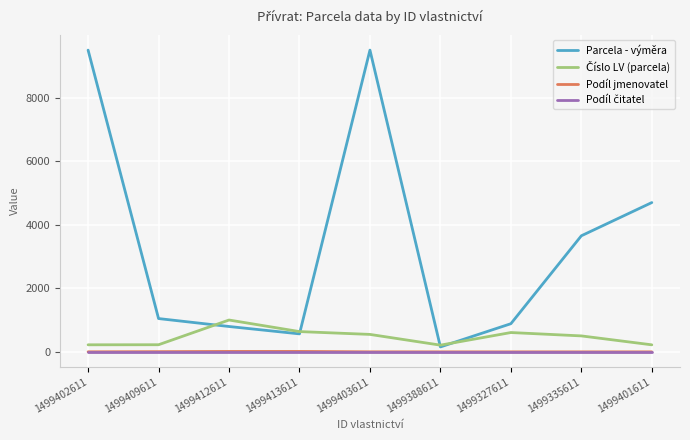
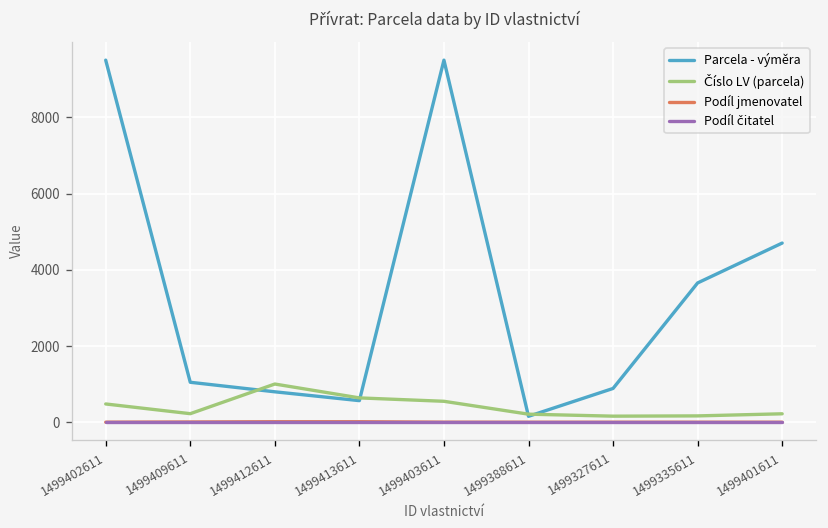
  {
    "Parcela - výměra": {
      "1499402611": 9500,
      "1499409611": 1000,
      "1499412611": 800,
      "1499403611": 9500,
      "1499327611": 900,
      "1499335611": 3700,
      "1499401611": 4700
    },
    "Číslo LV (parcela)": {
-     "1499402611": 200,
+     "1499402611": 500,
      "1499409611": 200,
      "1499412611": 1000,
      "1499403611": 600,
-     "1499327611": 600,
-     "1499335611": 500,
+     "1499327611": 200,
+     "1499335611": 200,
      "1499401611": 200
    }
  }
